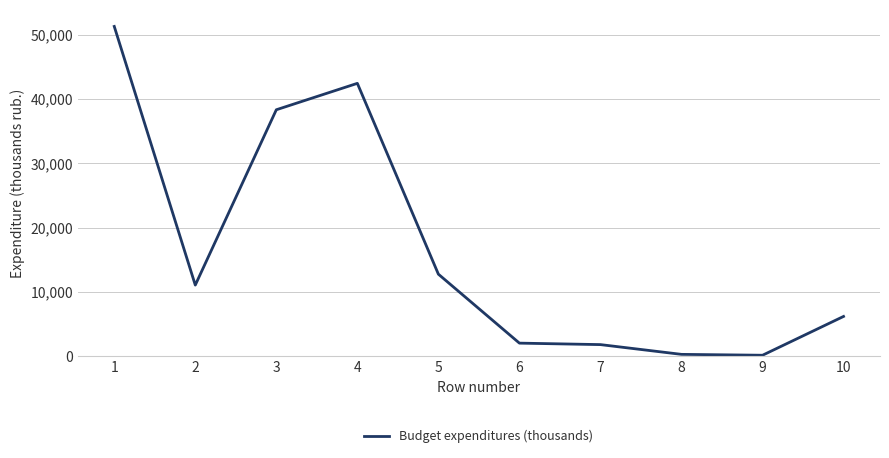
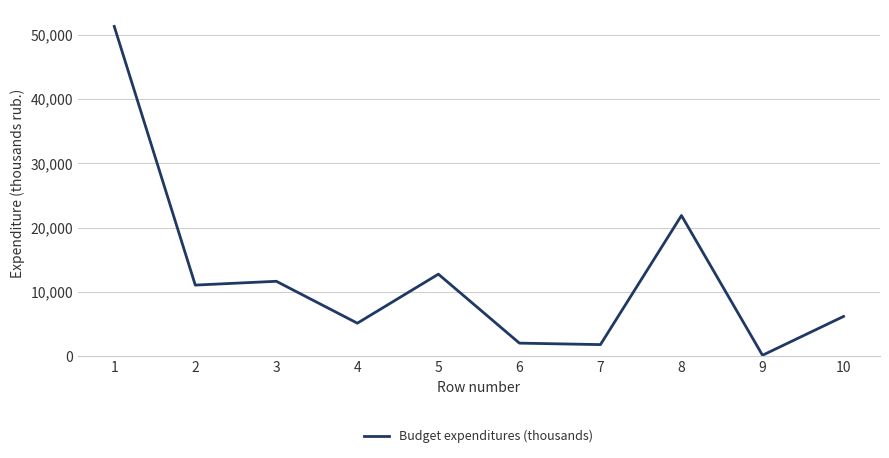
  {
    "1": "51,000",
    "2": "11,000",
-   "3": "38,000",
-   "4": "42,000",
+   "3": "12,000",
+   "4": "5,000",
    "5": "13,000",
    "6": "2,000",
    "7": "2,000",
-   "8": "0",
+   "8": "22,000",
    "9": "0",
    "10": "6,000"
  }
